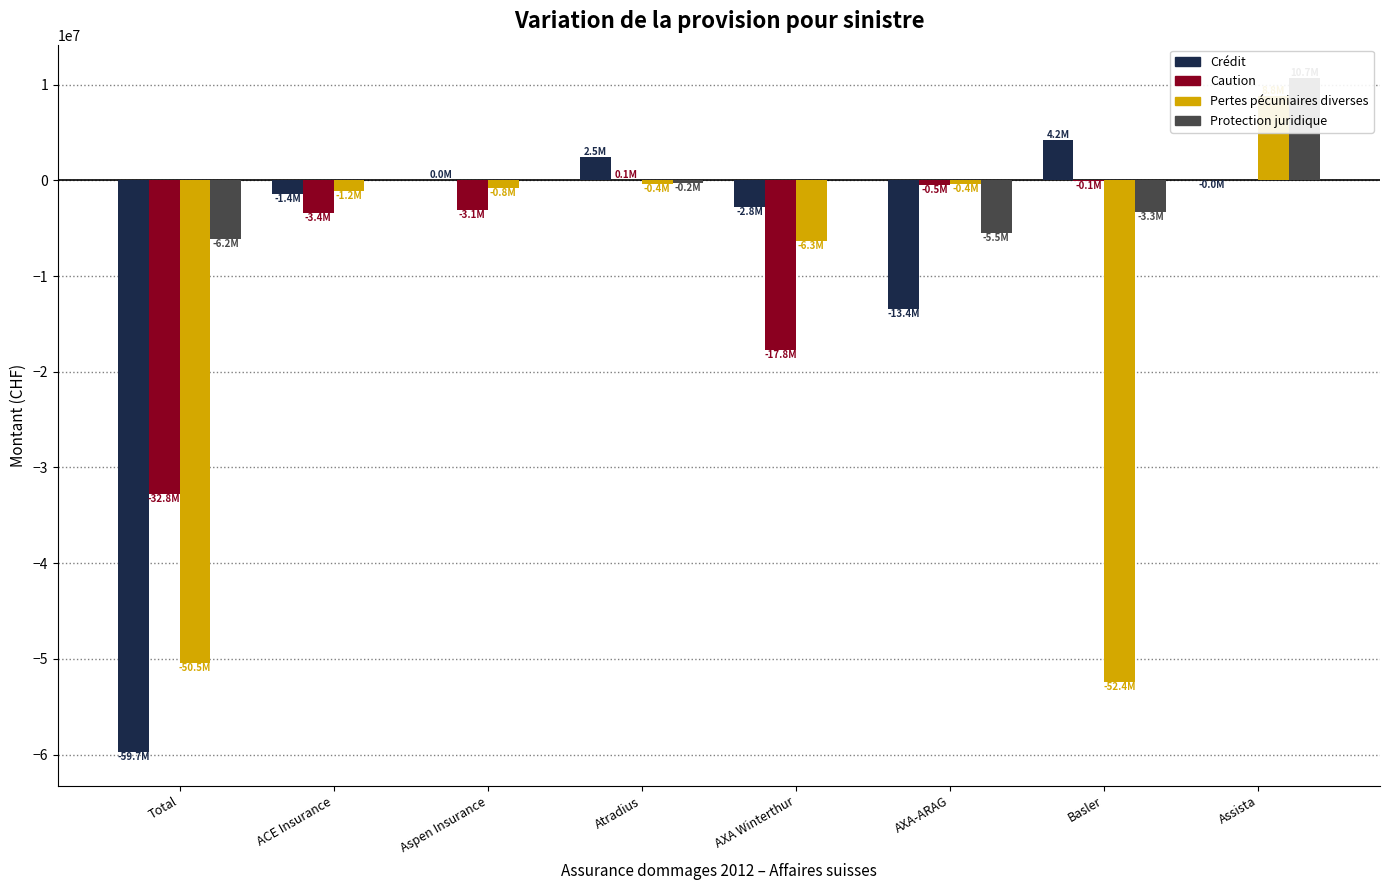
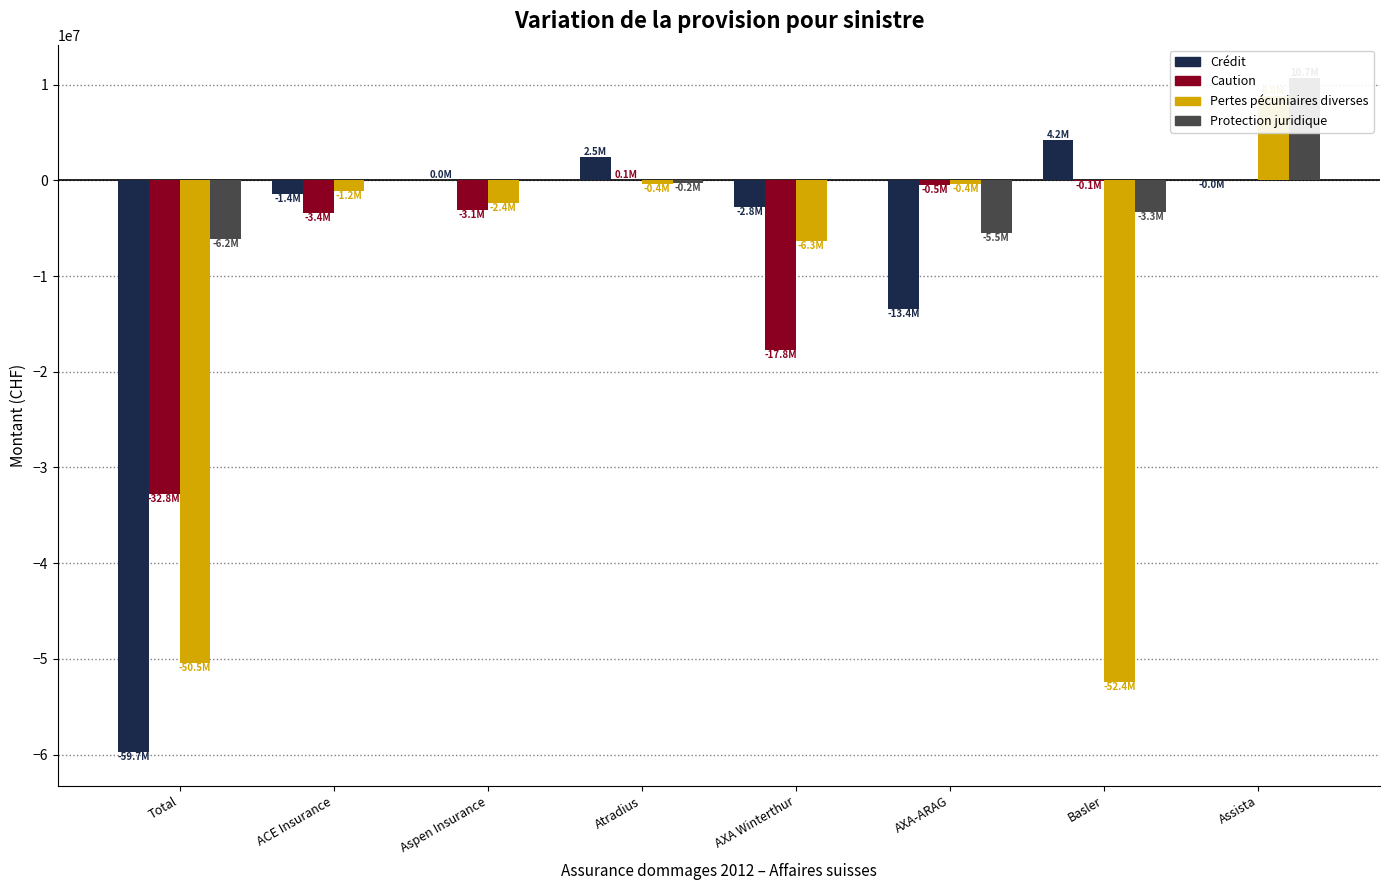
  {
    "Caution": {
      "Total": "-32.8M",
      "ACE Insurance": "-3.4M",
      "Aspen Insurance": "-3.1M",
      "Atradius": "0.1M",
      "AXA Winterthur": "-17.8M",
      "AXA-ARAG": "-0.5M",
      "Basler": "-0.1M",
      "Assista": "-0.0M"
    },
    "Pertes pécuniaires diverses": {
      "Total": "-50.5M",
      "ACE Insurance": "-1.2M",
-     "Aspen Insurance": "-0.8M",
+     "Aspen Insurance": "-2.4M",
      "Atradius": "-0.4M",
      "AXA Winterthur": "-6.3M",
      "AXA-ARAG": "-0.4M",
      "Basler": "-52.4M"
    }
  }
